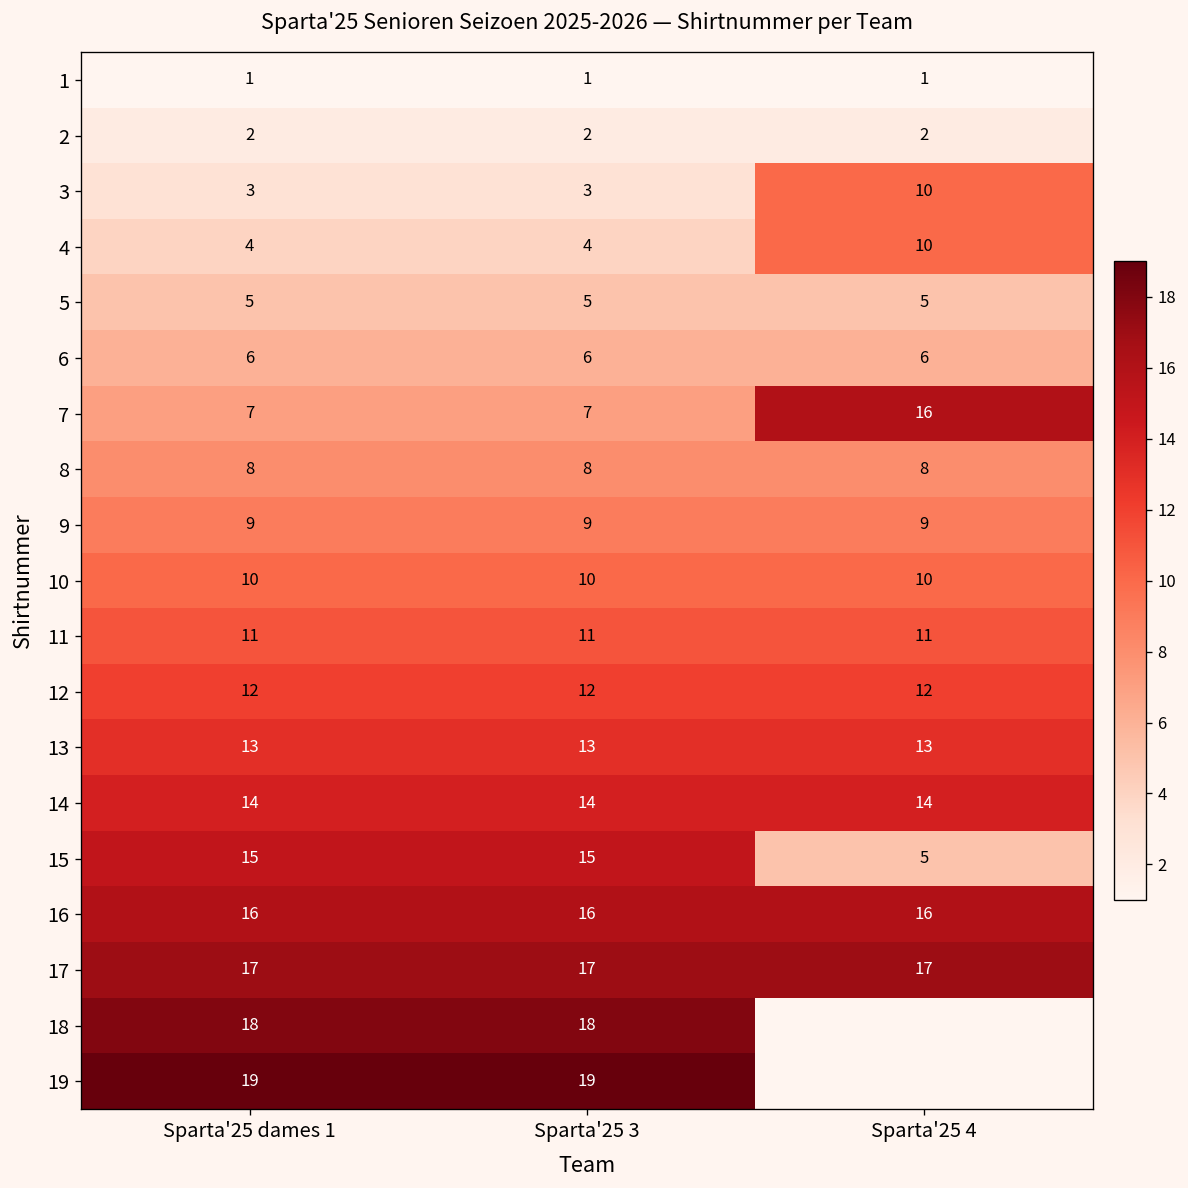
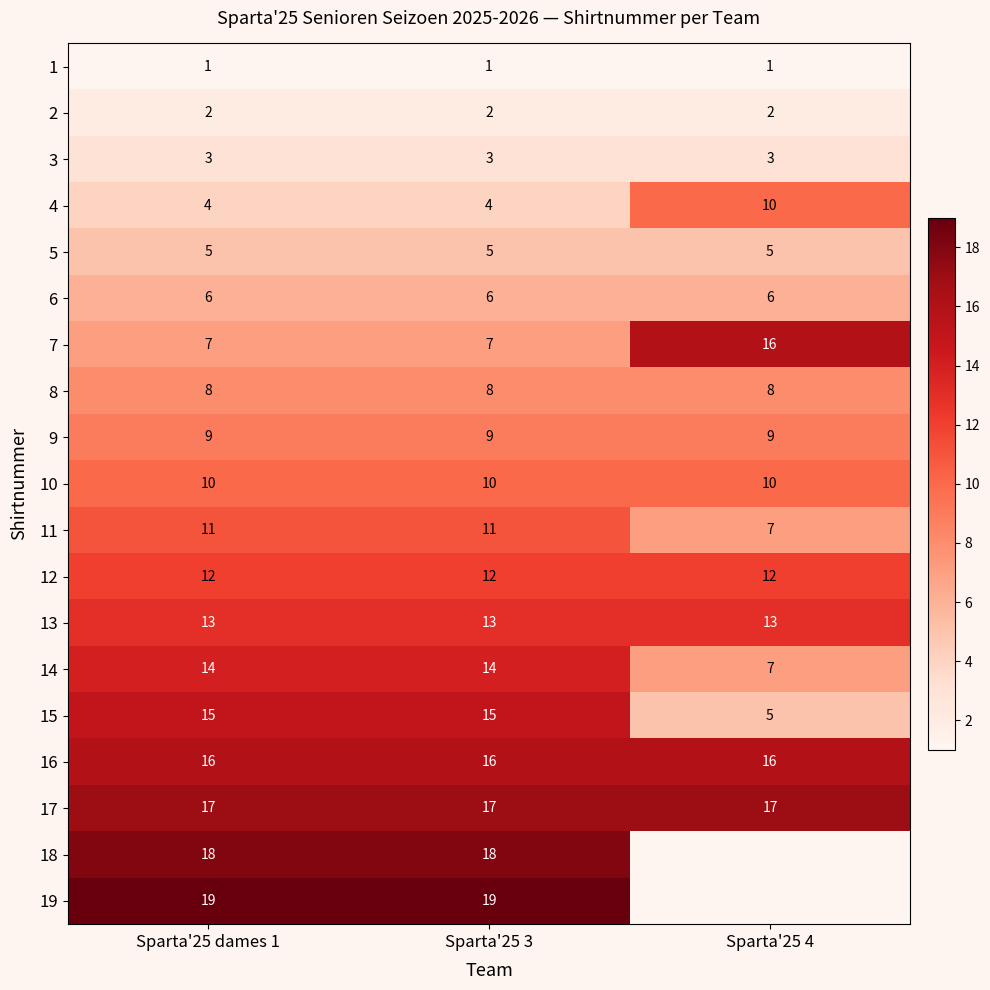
  {
    "1": {
      "Sparta'25 dames 1": 1,
      "Sparta'25 3": 1,
      "Sparta'25 4": 1
    },
    "2": {
      "Sparta'25 dames 1": 2,
      "Sparta'25 3": 2,
      "Sparta'25 4": 2
    },
    "3": {
      "Sparta'25 dames 1": 3,
      "Sparta'25 3": 3,
-     "Sparta'25 4": 10
+     "Sparta'25 4": 3
    },
    "4": {
      "Sparta'25 dames 1": 4,
      "Sparta'25 3": 4,
      "Sparta'25 4": 10
    },
    "5": {
      "Sparta'25 dames 1": 5,
      "Sparta'25 3": 5,
      "Sparta'25 4": 5
    },
    "6": {
      "Sparta'25 dames 1": 6,
      "Sparta'25 3": 6,
      "Sparta'25 4": 6
    },
    "7": {
      "Sparta'25 dames 1": 7,
      "Sparta'25 3": 7,
      "Sparta'25 4": 16
    },
    "8": {
      "Sparta'25 dames 1": 8,
      "Sparta'25 3": 8,
      "Sparta'25 4": 8
    },
    "9": {
      "Sparta'25 dames 1": 9,
      "Sparta'25 3": 9,
      "Sparta'25 4": 9
    },
    "10": {
      "Sparta'25 dames 1": 10,
      "Sparta'25 3": 10,
      "Sparta'25 4": 10
    },
    "11": {
      "Sparta'25 dames 1": 11,
      "Sparta'25 3": 11,
-     "Sparta'25 4": 11
+     "Sparta'25 4": 7
    },
    "12": {
      "Sparta'25 dames 1": 12,
      "Sparta'25 3": 12,
      "Sparta'25 4": 12
    },
    "13": {
      "Sparta'25 dames 1": 13,
      "Sparta'25 3": 13,
      "Sparta'25 4": 13
    },
    "14": {
      "Sparta'25 dames 1": 14,
      "Sparta'25 3": 14,
-     "Sparta'25 4": 14
+     "Sparta'25 4": 7
    },
    "15": {
      "Sparta'25 dames 1": 15,
      "Sparta'25 3": 15,
      "Sparta'25 4": 5
    },
    "16": {
      "Sparta'25 dames 1": 16,
      "Sparta'25 3": 16,
      "Sparta'25 4": 16
    },
    "17": {
      "Sparta'25 dames 1": 17,
      "Sparta'25 3": 17,
      "Sparta'25 4": 17
    },
    "18": {
      "Sparta'25 dames 1": 18,
      "Sparta'25 3": 18
    },
    "19": {
      "Sparta'25 dames 1": 19,
      "Sparta'25 3": 19
    }
  }
